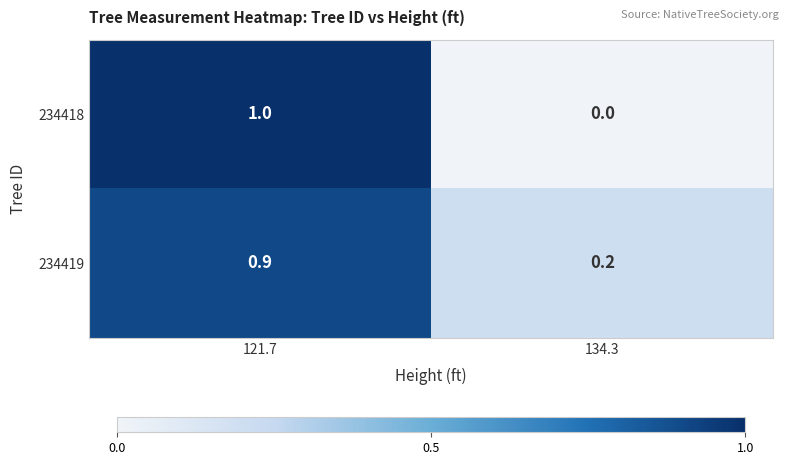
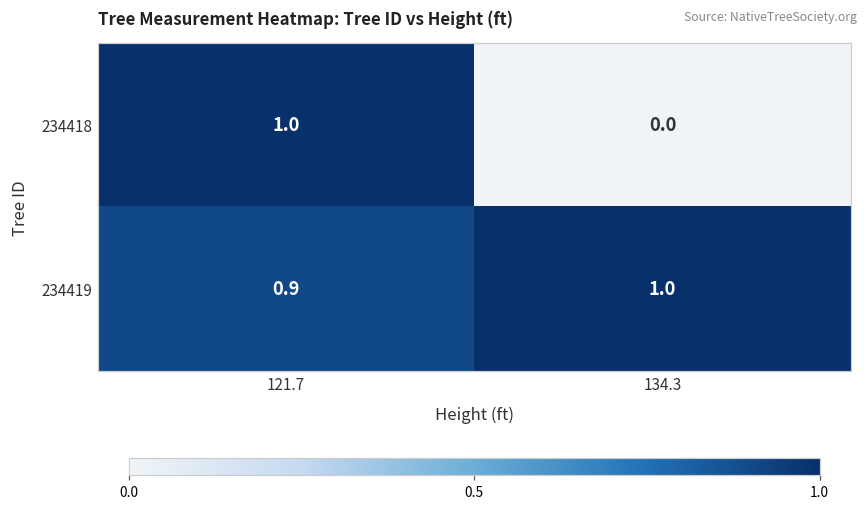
  {
    "234418": {
      "121.7": 1.0,
      "134.3": 0.0
    },
    "234419": {
      "121.7": 0.9,
-     "134.3": 0.2
+     "134.3": 1.0
    }
  }
